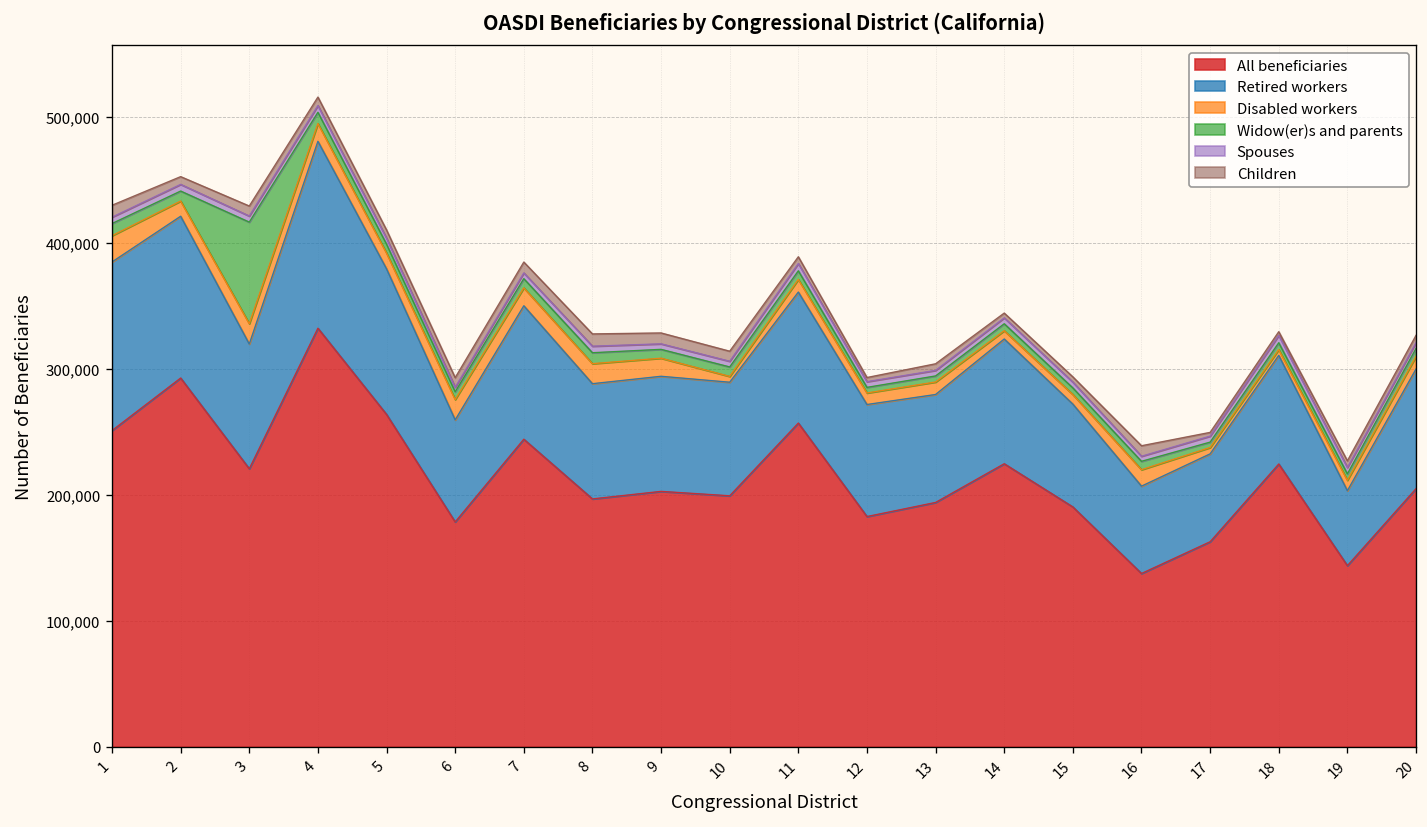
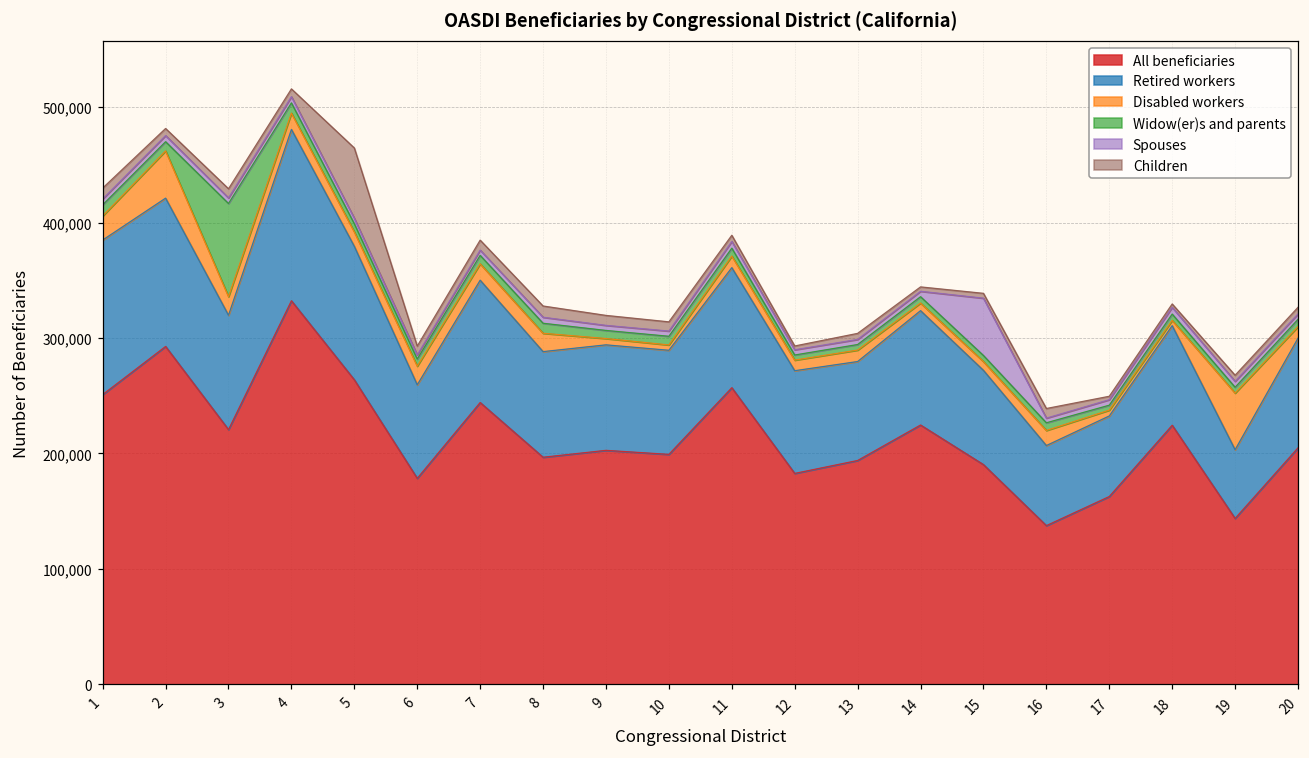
  {
    "All beneficiaries": {
      "1": "251,000",
      "2": "293,000",
      "3": "221,000",
      "4": "332,000",
      "5": "264,000",
      "6": "178,000",
      "7": "244,000",
      "8": "197,000",
      "9": "203,000",
      "10": "199,000",
      "11": "257,000",
      "12": "183,000",
      "13": "194,000",
      "14": "225,000",
      "15": "190,000",
      "16": "138,000",
      "17": "163,000",
      "18": "224,000",
      "19": "144,000",
      "20": "205,000"
    },
    "Retired workers": {
      "1": "134,000",
      "2": "128,000",
      "3": "99,000",
      "4": "148,000",
      "5": "116,000",
      "6": "81,000",
      "7": "106,000",
      "8": "91,000",
      "9": "91,000",
      "10": "90,000",
      "11": "104,000",
      "12": "89,000",
      "13": "86,000",
      "14": "99,000",
      "15": "82,000",
      "16": "69,000",
      "17": "70,000",
      "18": "86,000",
      "19": "60,000",
      "20": "95,000"
    },
    "Disabled workers": {
      "1": "21,000",
-     "2": "12,000",
+     "2": "41,000",
      "3": "16,000",
      "4": "14,000",
      "5": "12,000",
      "6": "16,000",
      "7": "14,000",
      "8": "16,000",
-     "9": "14,000",
+     "9": "5,000",
      "10": "5,000",
      "11": "10,000",
      "12": "9,000",
      "13": "10,000",
      "14": "7,000",
      "15": "8,000",
      "16": "13,000",
      "17": "5,000",
      "18": "5,000",
-     "19": "8,000",
+     "19": "49,000",
      "20": "10,000"
    },
    "Widow(er)s and parents": {
      "1": "10,000",
      "2": "8,000",
      "3": "81,000",
      "4": "9,000",
      "5": "7,000",
      "6": "6,000",
      "7": "7,000",
      "8": "9,000",
      "9": "7,000",
      "10": "8,000",
      "11": "7,000",
      "12": "4,000",
      "13": "5,000",
      "14": "6,000",
      "15": "5,000",
      "16": "7,000",
      "17": "4,000",
      "18": "5,000",
      "19": "5,000",
      "20": "6,000"
    },
    "Spouses": {
      "1": "5,000",
      "2": "5,000",
      "3": "5,000",
      "4": "5,000",
      "5": "5,000",
      "6": "4,000",
      "7": "5,000",
      "8": "5,000",
      "9": "4,000",
      "10": "5,000",
      "11": "6,000",
      "12": "5,000",
      "13": "4,000",
      "14": "5,000",
-     "15": "5,000",
+     "15": "50,000",
      "16": "4,000",
      "17": "5,000",
      "18": "6,000",
      "19": "5,000",
      "20": "5,000"
    },
    "Children": {
      "1": "9,000",
      "2": "6,000",
      "3": "8,000",
      "4": "7,000",
-     "5": "7,000",
+     "5": "61,000",
      "6": "8,000",
      "7": "9,000",
      "8": "10,000",
      "9": "9,000",
      "10": "8,000",
      "11": "5,000",
      "12": "3,000",
      "13": "5,000",
      "14": "4,000",
      "15": "4,000",
      "16": "8,000",
      "17": "3,000",
      "18": "3,000",
      "19": "5,000",
      "20": "6,000"
    }
  }
